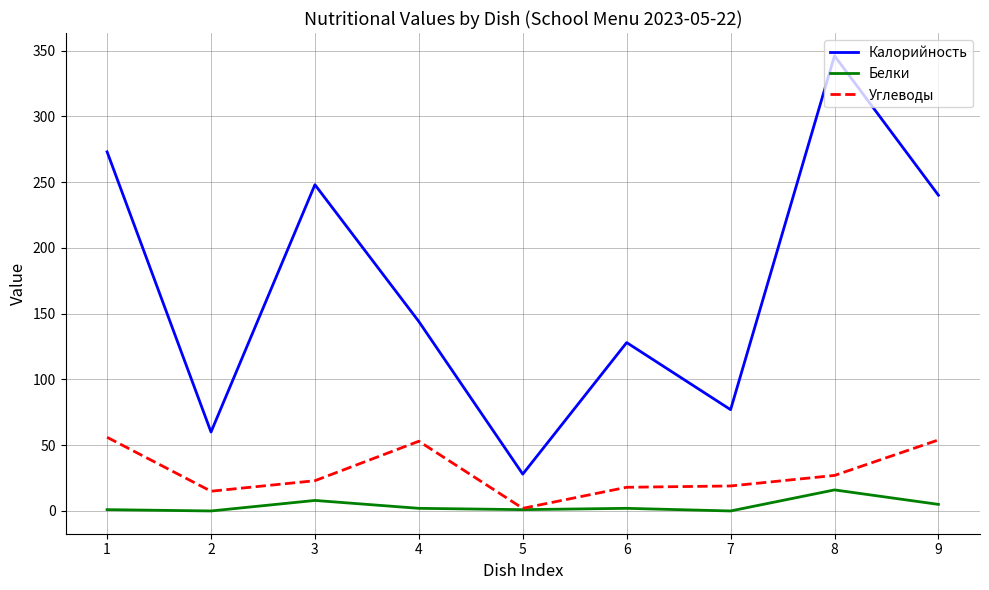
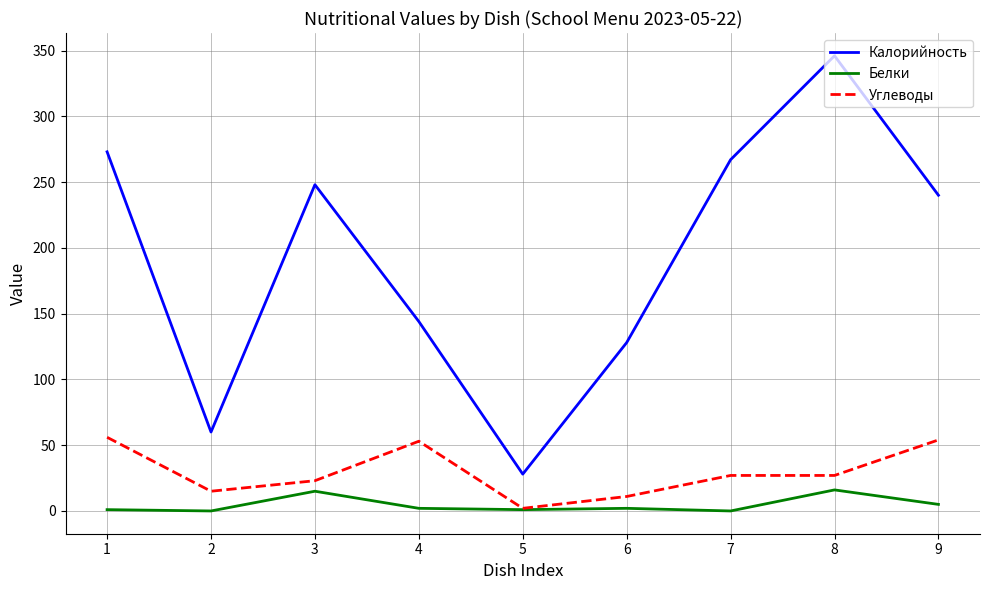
  {
    "Калорийность": {
      "1": 273,
      "2": 60,
      "3": 248,
      "4": 144,
      "5": 28,
      "6": 128,
-     "7": 77,
+     "7": 267,
      "9": 240
    },
    "Белки": {
      "1": 1,
      "2": 0,
-     "3": 8,
+     "3": 15,
      "4": 2,
      "6": 2,
      "7": 0,
      "8": 16,
      "9": 5
    },
    "Углеводы": {
      "1": 56,
      "2": 15,
      "3": 23,
      "4": 53,
-     "6": 18,
-     "7": 19,
+     "6": 11,
+     "7": 27,
      "8": 27,
      "9": 54
    }
  }
